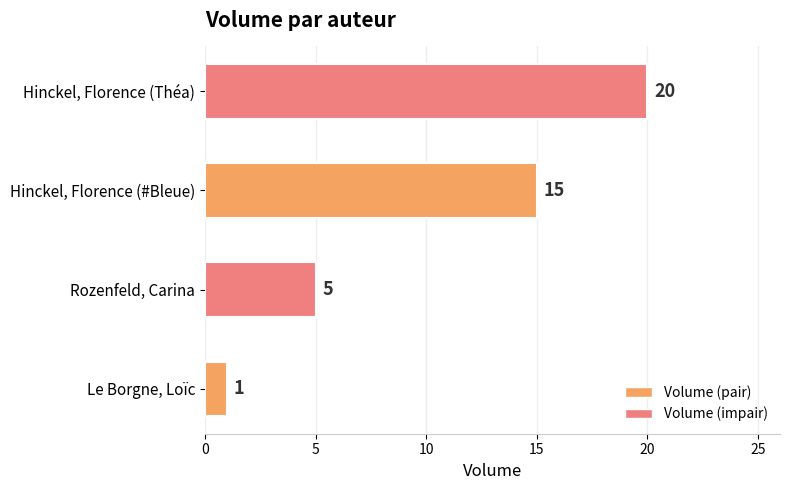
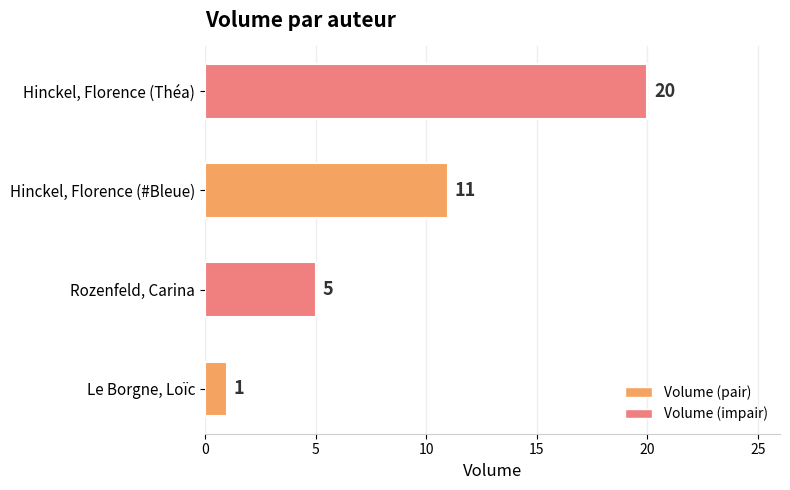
  {
    "Hinckel, Florence (Théa)": 20,
-   "Hinckel, Florence (#Bleue)": 15,
+   "Hinckel, Florence (#Bleue)": 11,
    "Rozenfeld, Carina": 5,
    "Le Borgne, Loïc": 1
  }
